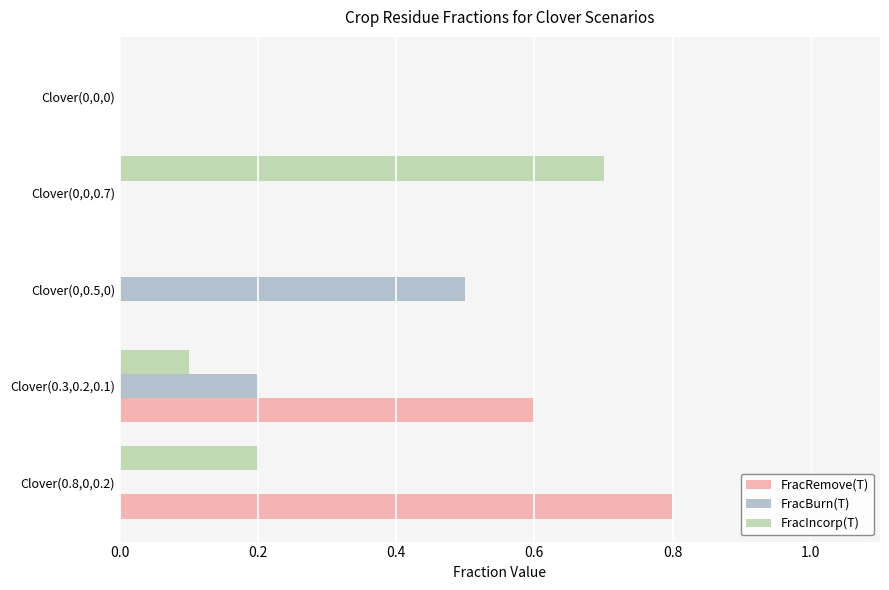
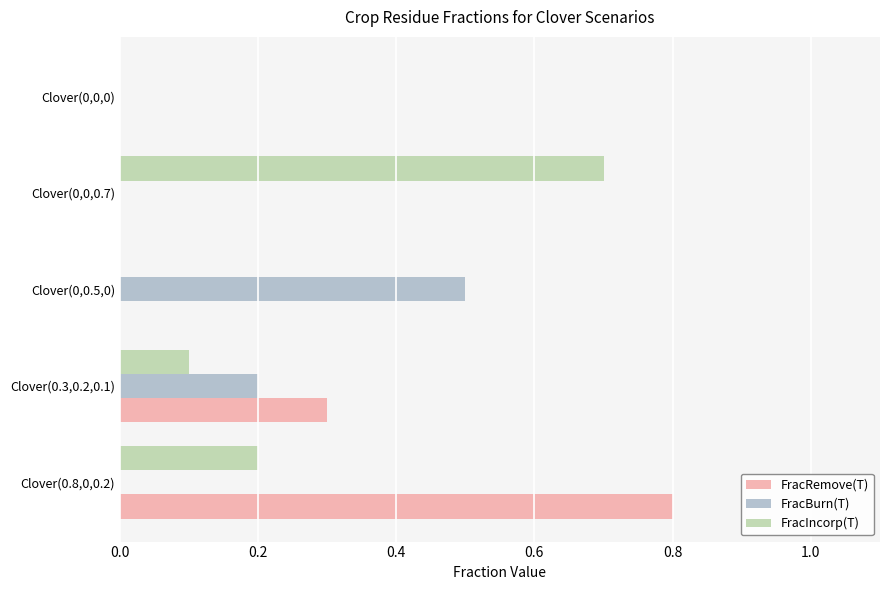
  {
    "FracRemove(T)": {
      "Clover(0,0,0)": 0.0,
      "Clover(0,0,0.7)": 0.0,
      "Clover(0,0.5,0)": 0.0,
-     "Clover(0.3,0.2,0.1)": 0.6,
+     "Clover(0.3,0.2,0.1)": 0.3,
      "Clover(0.8,0,0.2)": 0.8
    }
  }
